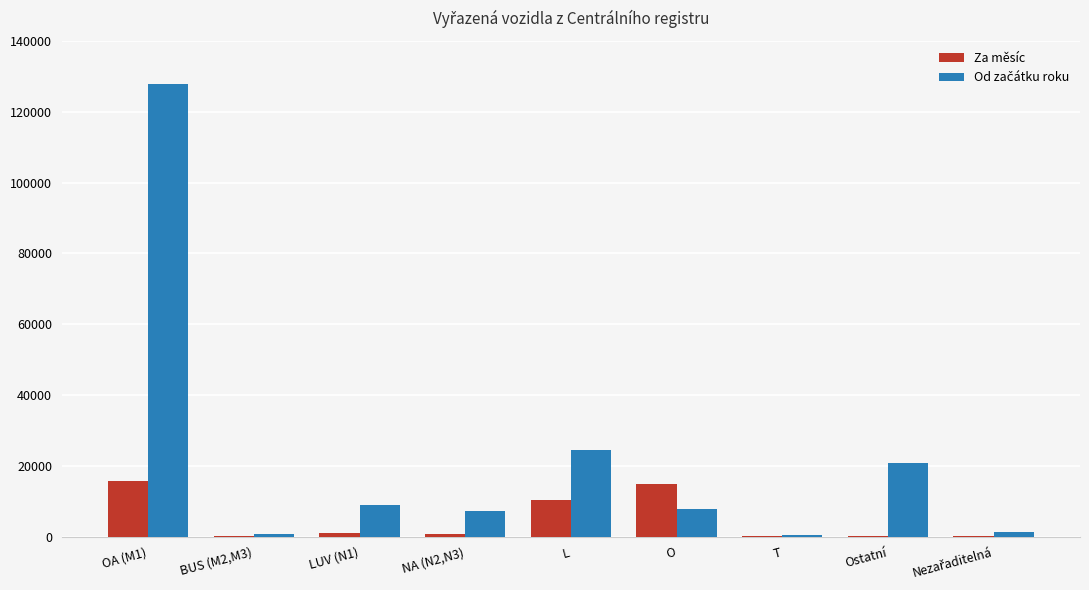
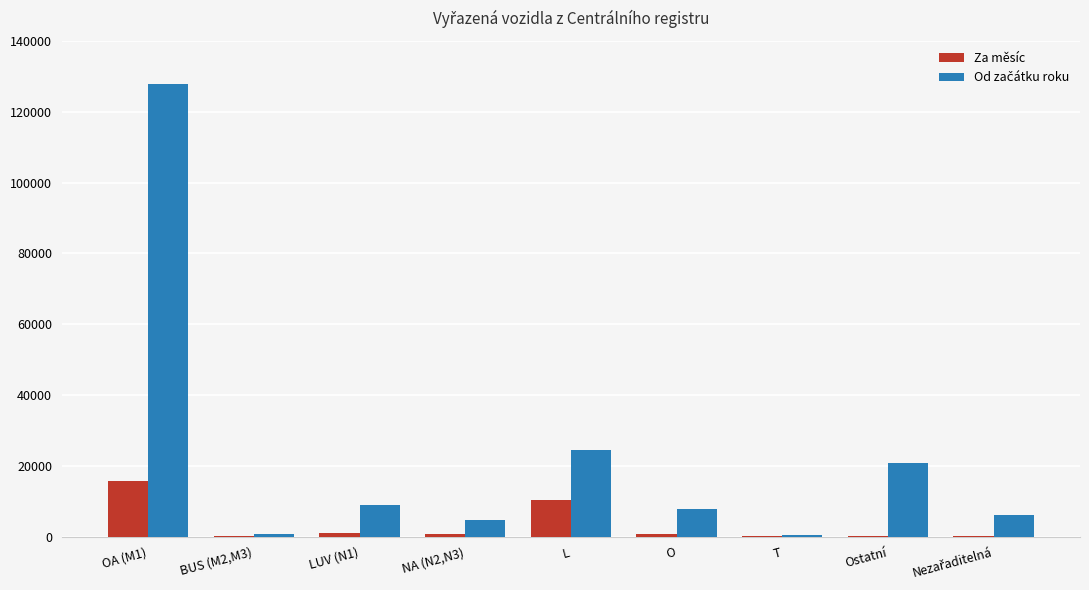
  {
    "Za měsíc": {
      "OA (M1)": 16000,
      "LUV (N1)": 1000,
      "NA (N2,N3)": 1000,
      "L": 10000,
-     "O": 15000
+     "O": 1000
    },
    "Od začátku roku": {
      "OA (M1)": 128000,
      "LUV (N1)": 9000,
-     "NA (N2,N3)": 7000,
+     "NA (N2,N3)": 5000,
      "L": 24000,
      "O": 8000,
      "Ostatní": 21000,
-     "Nezařaditelná": 1000
+     "Nezařaditelná": 6000
    }
  }
